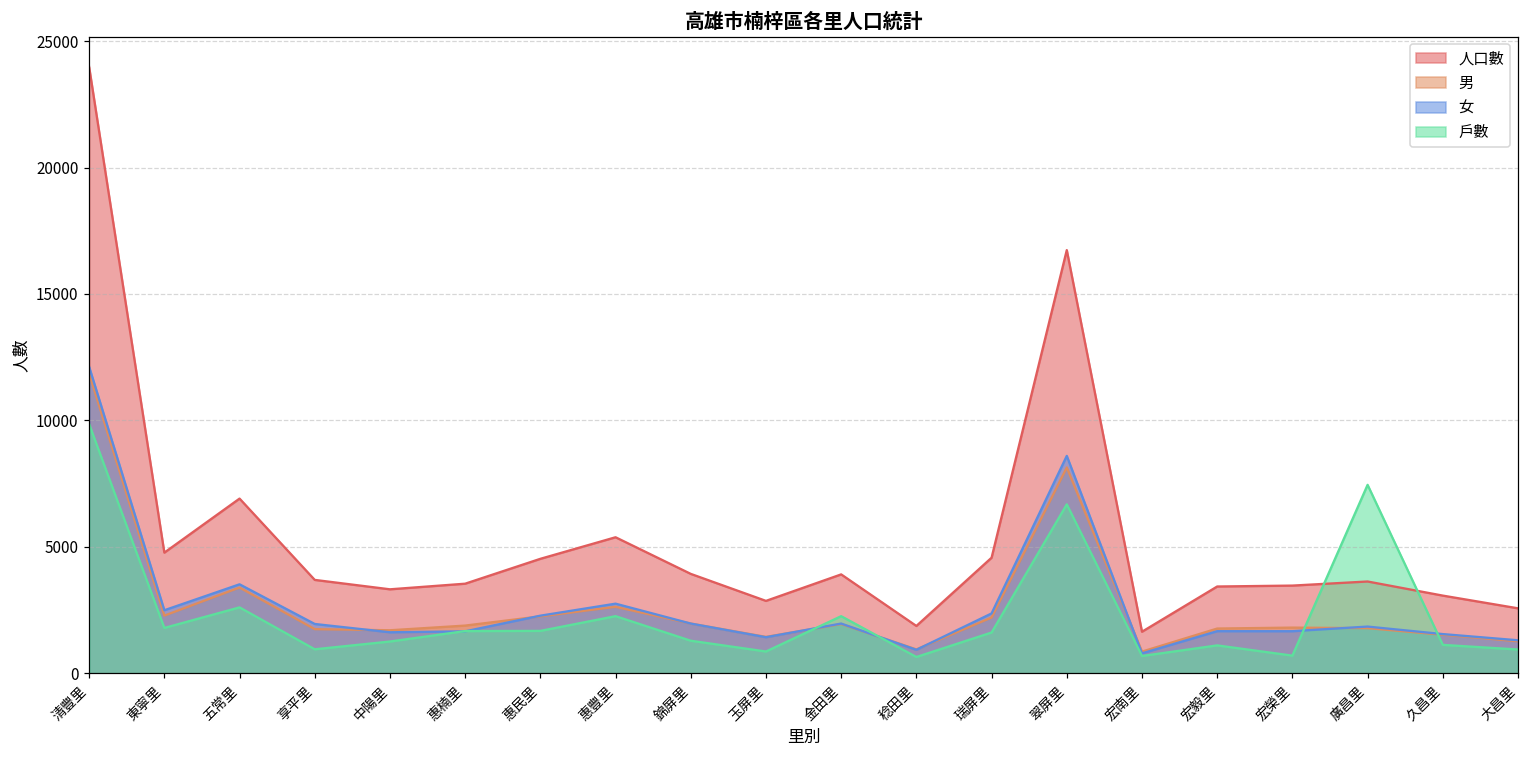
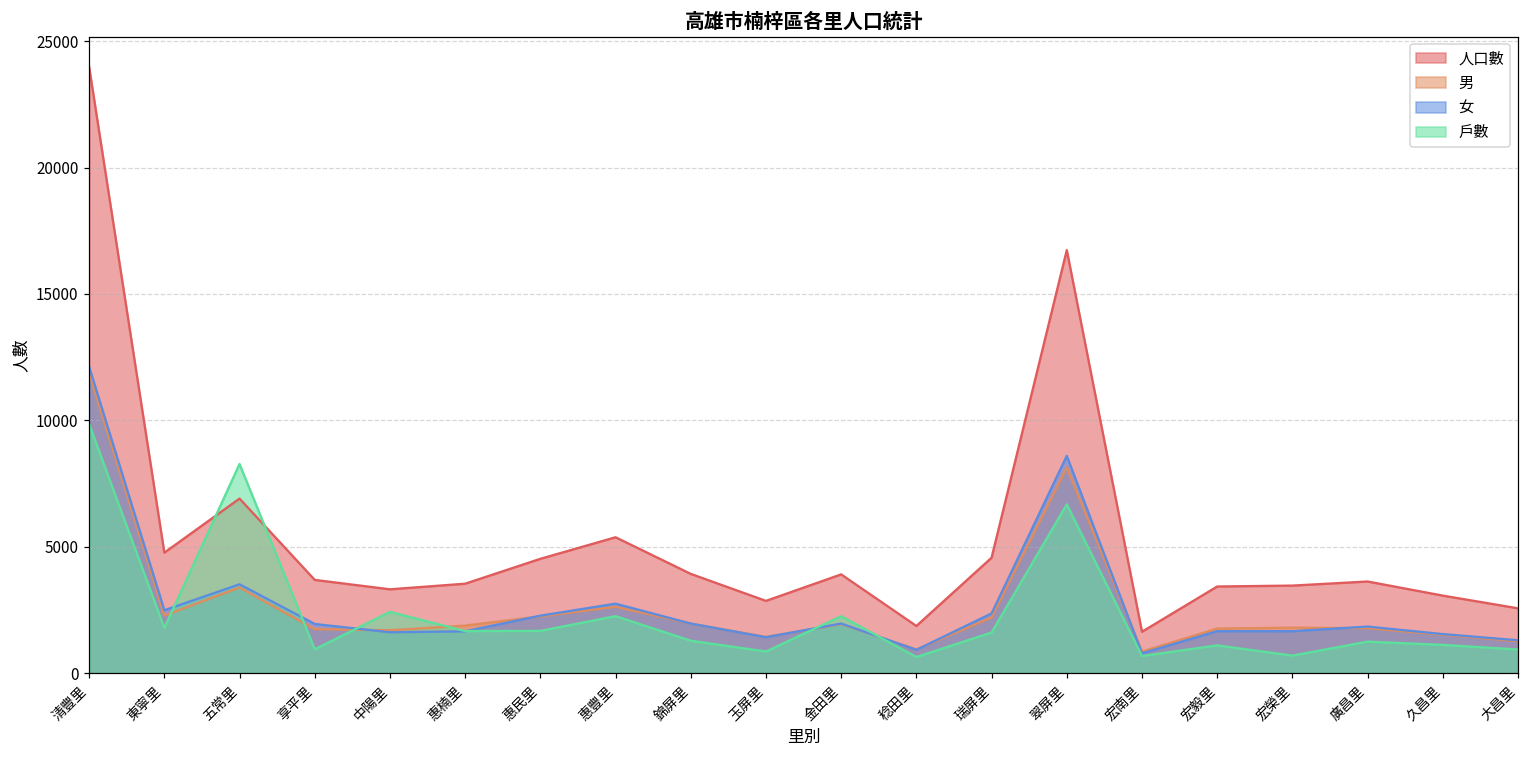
  {
    "女": {
      "清豐里": 12100,
      "東寧里": 2500,
      "五常里": 3500,
      "享平里": 1900,
      "惠豐里": 2800,
      "瑞屏里": 2400,
      "翠屏里": 8600,
      "宏榮里": 1700
    },
    "戶數": {
      "清豐里": 9900,
      "東寧里": 1800,
-     "五常里": 2600,
+     "五常里": 8300,
      "享平里": 900,
-     "中陽里": 1300,
+     "中陽里": 2400,
      "惠民里": 1700,
      "惠豐里": 2300,
      "錦屏里": 1300,
      "玉屏里": 900,
      "金田里": 2300,
      "稔田里": 600,
      "瑞屏里": 1600,
      "翠屏里": 6700,
      "宏毅里": 1100,
      "宏榮里": 700,
-     "廣昌里": 7500,
+     "廣昌里": 1200,
      "久昌里": 1100,
      "大昌里": 900
    }
  }
